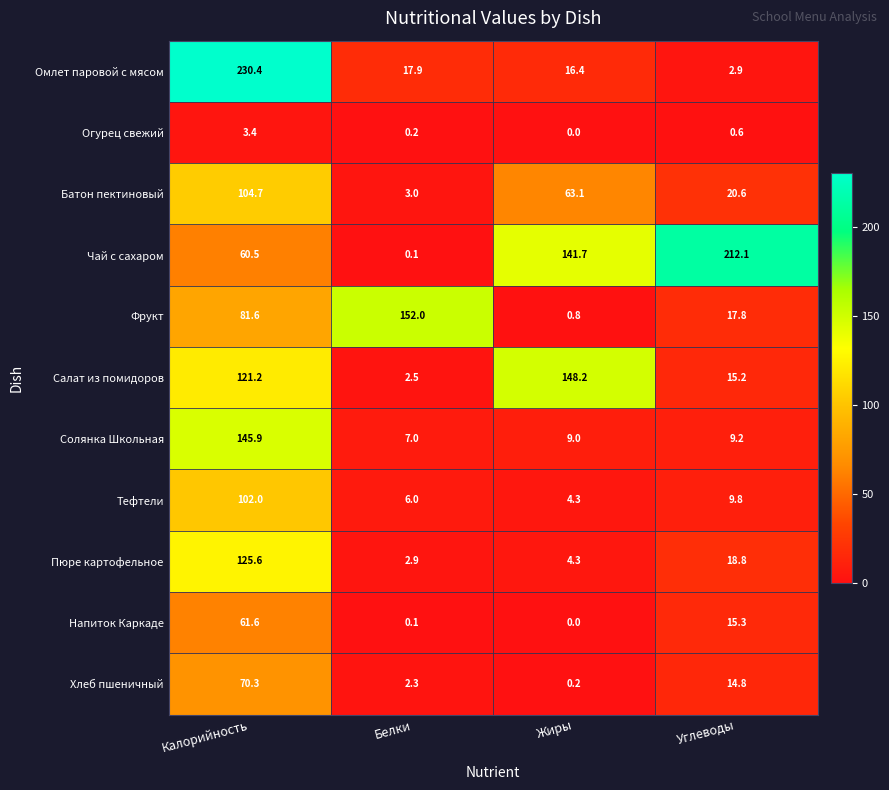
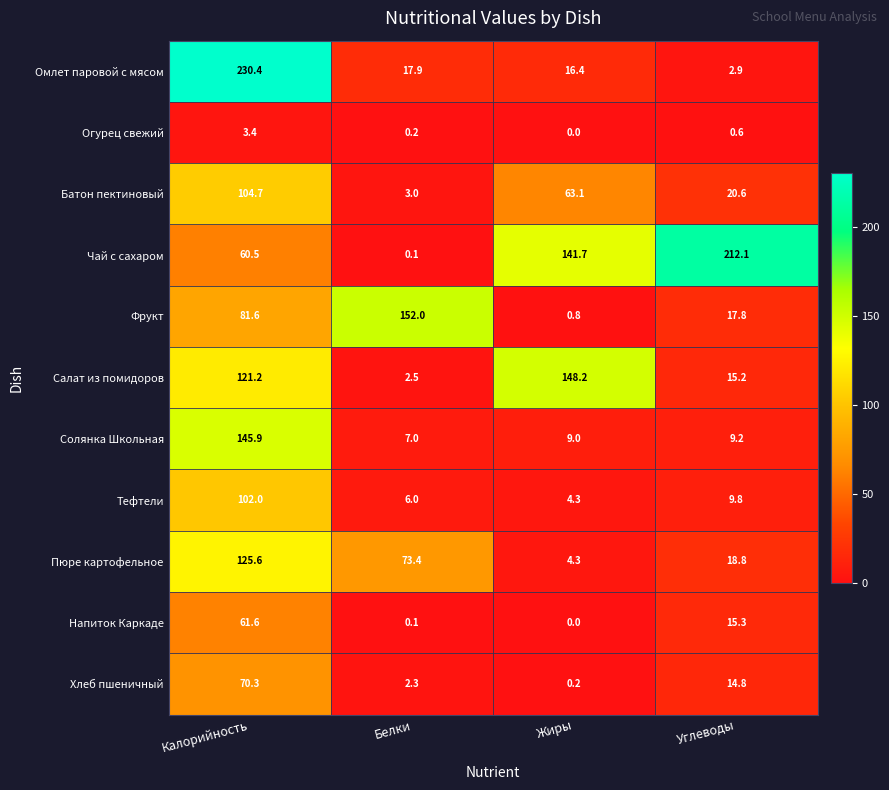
  {
    "Омлет паровой с мясом": {
      "Калорийность": 230.4,
      "Белки": 17.9,
      "Жиры": 16.4,
      "Углеводы": 2.9
    },
    "Огурец свежий": {
      "Калорийность": 3.4,
      "Белки": 0.2,
      "Жиры": 0.0,
      "Углеводы": 0.6
    },
    "Батон пектиновый": {
      "Калорийность": 104.7,
      "Белки": 3.0,
      "Жиры": 63.1,
      "Углеводы": 20.6
    },
    "Чай с сахаром": {
      "Калорийность": 60.5,
      "Белки": 0.1,
      "Жиры": 141.7,
      "Углеводы": 212.1
    },
    "Фрукт": {
      "Калорийность": 81.6,
      "Белки": 152.0,
      "Жиры": 0.8,
      "Углеводы": 17.8
    },
    "Салат из помидоров": {
      "Калорийность": 121.2,
      "Белки": 2.5,
      "Жиры": 148.2,
      "Углеводы": 15.2
    },
    "Солянка Школьная": {
      "Калорийность": 145.9,
      "Белки": 7.0,
      "Жиры": 9.0,
      "Углеводы": 9.2
    },
    "Тефтели": {
      "Калорийность": 102.0,
      "Белки": 6.0,
      "Жиры": 4.3,
      "Углеводы": 9.8
    },
    "Пюре картофельное": {
      "Калорийность": 125.6,
-     "Белки": 2.9,
+     "Белки": 73.4,
      "Жиры": 4.3,
      "Углеводы": 18.8
    },
    "Напиток Каркаде": {
      "Калорийность": 61.6,
      "Белки": 0.1,
      "Жиры": 0.0,
      "Углеводы": 15.3
    },
    "Хлеб пшеничный": {
      "Калорийность": 70.3,
      "Белки": 2.3,
      "Жиры": 0.2,
      "Углеводы": 14.8
    }
  }
